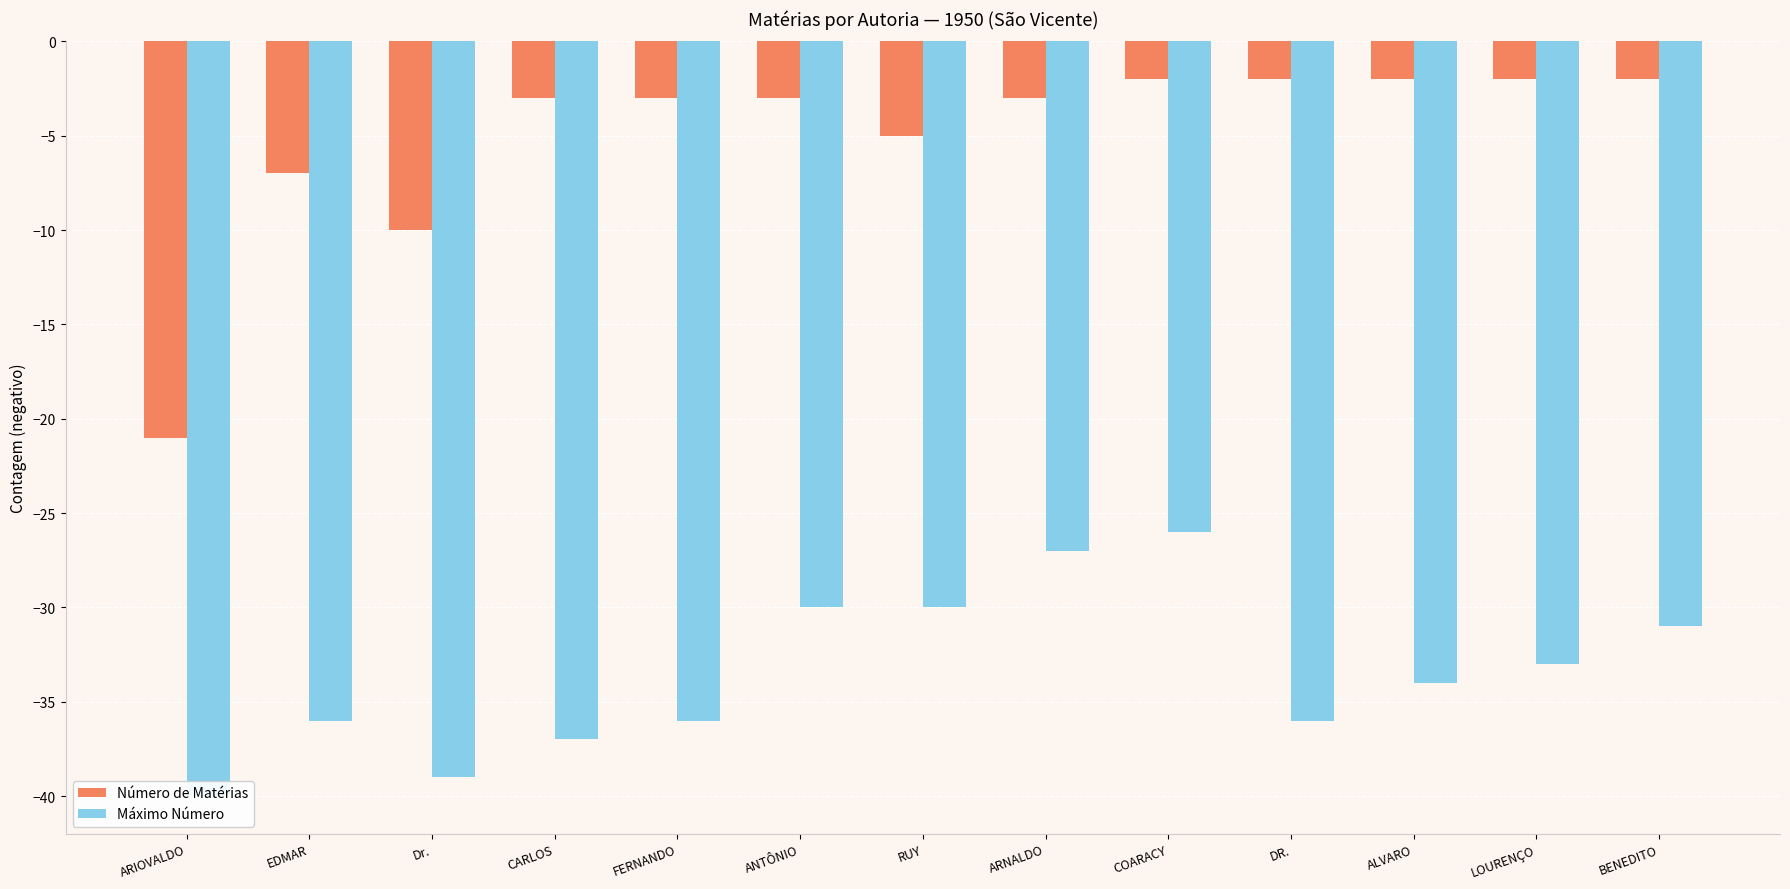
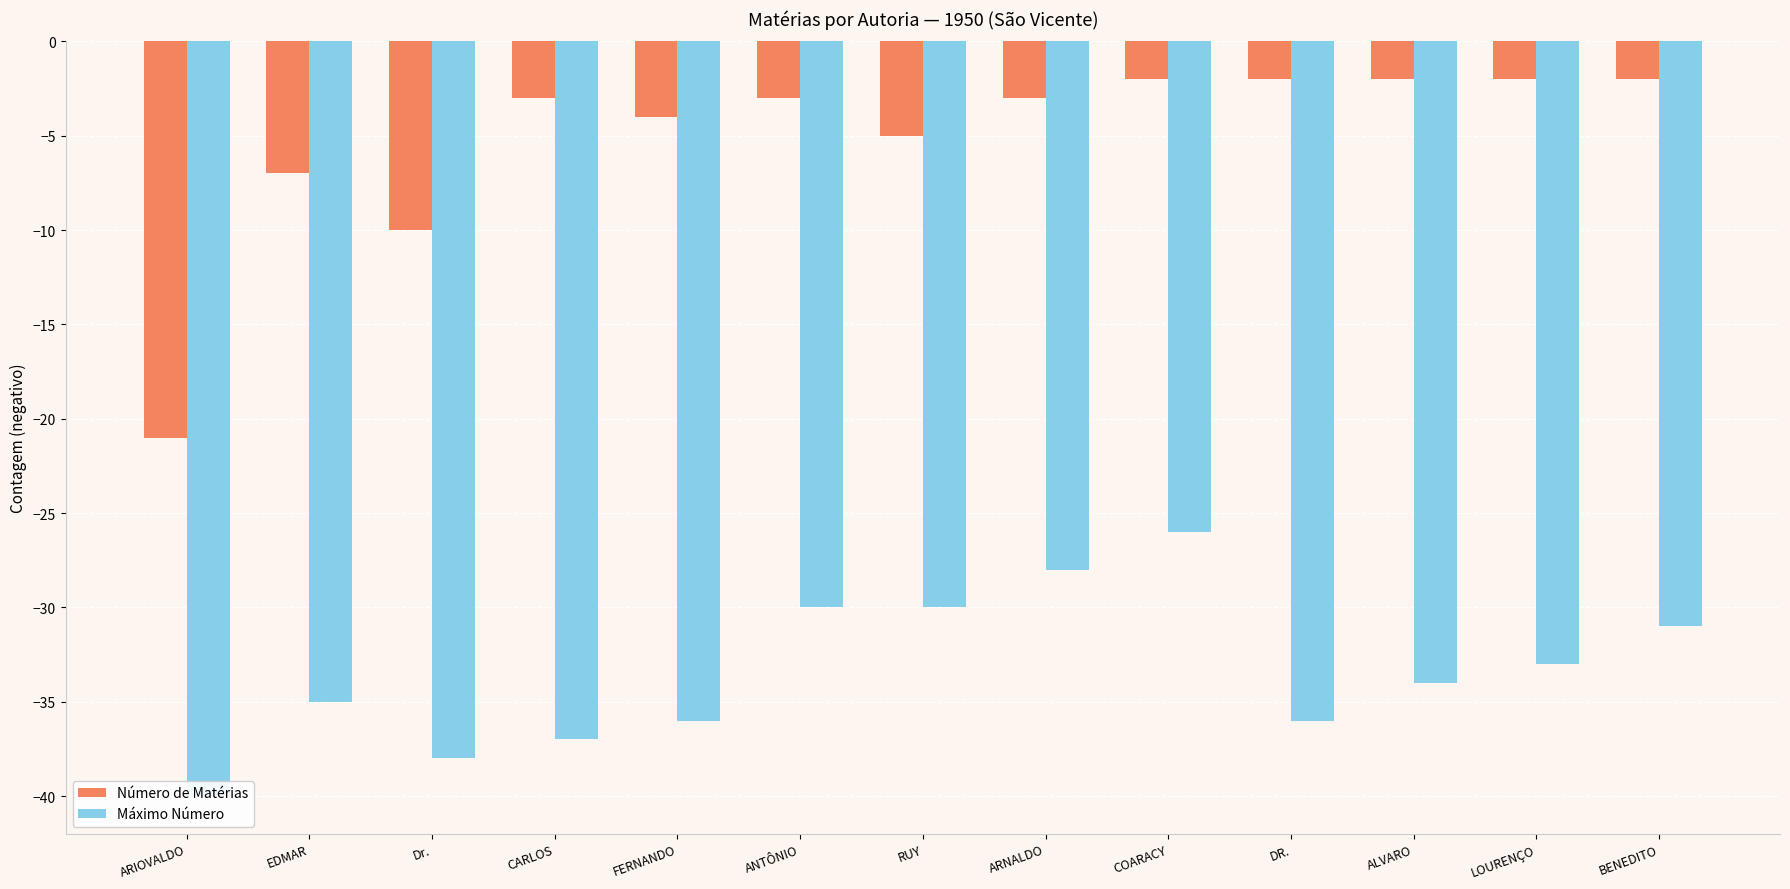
  {
    "Número de Matérias": {
      "ARIOVALDO": -21.0,
      "EDMAR": -7.0,
      "Dr.": -10.0,
      "CARLOS": -3.0,
-     "FERNANDO": -3.0,
+     "FERNANDO": -4.0,
      "ANTÔNIO": -3.0,
      "RUY": -5.0,
      "ARNALDO": -3.0,
      "COARACY": -2.0,
      "DR.": -2.0,
      "ALVARO": -2.0,
      "LOURENÇO": -2.0,
      "BENEDITO": -2.0
    },
    "Máximo Número": {
-     "EDMAR": -36.0,
-     "Dr.": -39.0,
+     "EDMAR": -35.0,
+     "Dr.": -38.0,
      "CARLOS": -37.0,
      "FERNANDO": -36.0,
      "ANTÔNIO": -30.0,
      "RUY": -30.0,
-     "ARNALDO": -27.0,
+     "ARNALDO": -28.0,
      "COARACY": -26.0,
      "DR.": -36.0,
      "ALVARO": -34.0,
      "LOURENÇO": -33.0,
      "BENEDITO": -31.0
    }
  }
